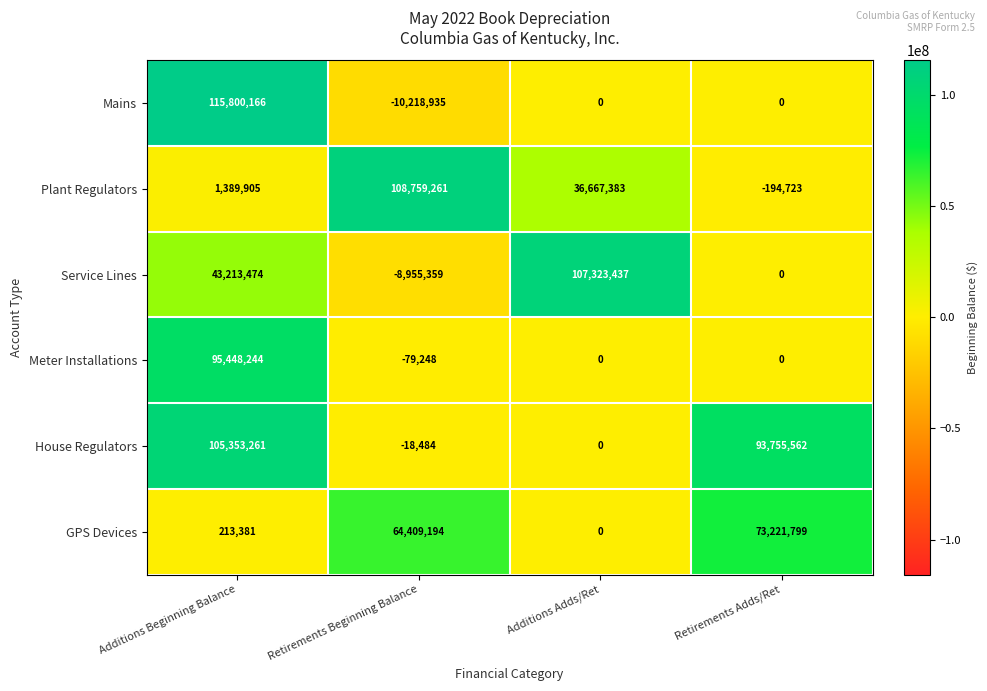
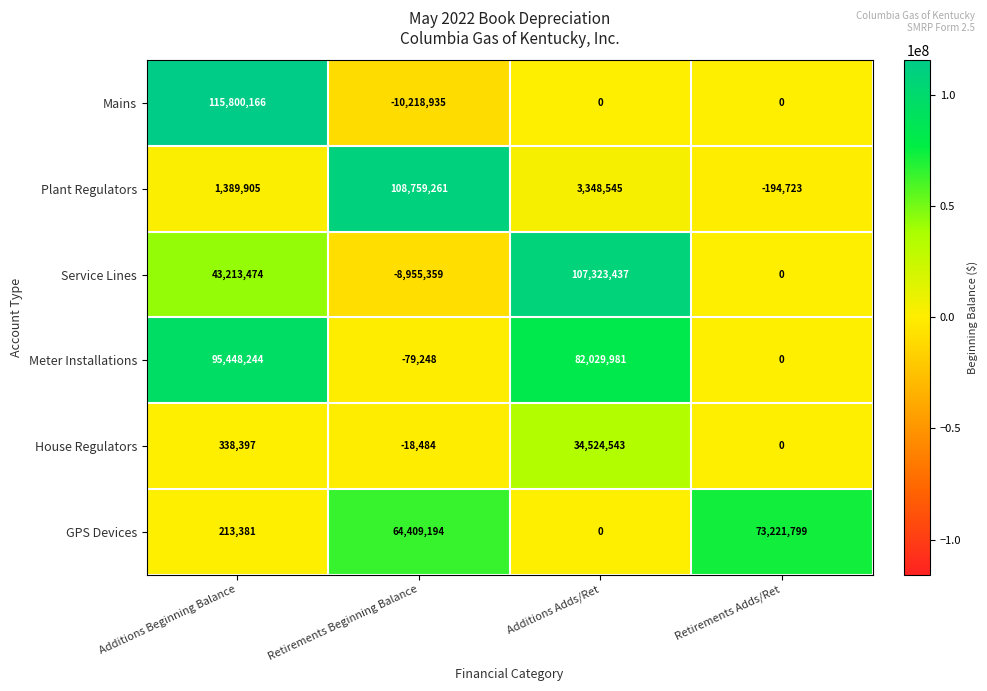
  {
    "Mains": {
      "Additions Beginning Balance": "115,800,166",
      "Retirements Beginning Balance": "-10,218,935",
      "Additions Adds/Ret": "0",
      "Retirements Adds/Ret": "0"
    },
    "Plant Regulators": {
      "Additions Beginning Balance": "1,389,905",
      "Retirements Beginning Balance": "108,759,261",
-     "Additions Adds/Ret": "36,667,383",
+     "Additions Adds/Ret": "3,348,545",
      "Retirements Adds/Ret": "-194,723"
    },
    "Service Lines": {
      "Additions Beginning Balance": "43,213,474",
      "Retirements Beginning Balance": "-8,955,359",
      "Additions Adds/Ret": "107,323,437",
      "Retirements Adds/Ret": "0"
    },
    "Meter Installations": {
      "Additions Beginning Balance": "95,448,244",
      "Retirements Beginning Balance": "-79,248",
-     "Additions Adds/Ret": "0",
+     "Additions Adds/Ret": "82,029,981",
      "Retirements Adds/Ret": "0"
    },
    "House Regulators": {
-     "Additions Beginning Balance": "105,353,261",
+     "Additions Beginning Balance": "338,397",
      "Retirements Beginning Balance": "-18,484",
-     "Additions Adds/Ret": "0",
-     "Retirements Adds/Ret": "93,755,562"
+     "Additions Adds/Ret": "34,524,543",
+     "Retirements Adds/Ret": "0"
    },
    "GPS Devices": {
      "Additions Beginning Balance": "213,381",
      "Retirements Beginning Balance": "64,409,194",
      "Additions Adds/Ret": "0",
      "Retirements Adds/Ret": "73,221,799"
    }
  }
